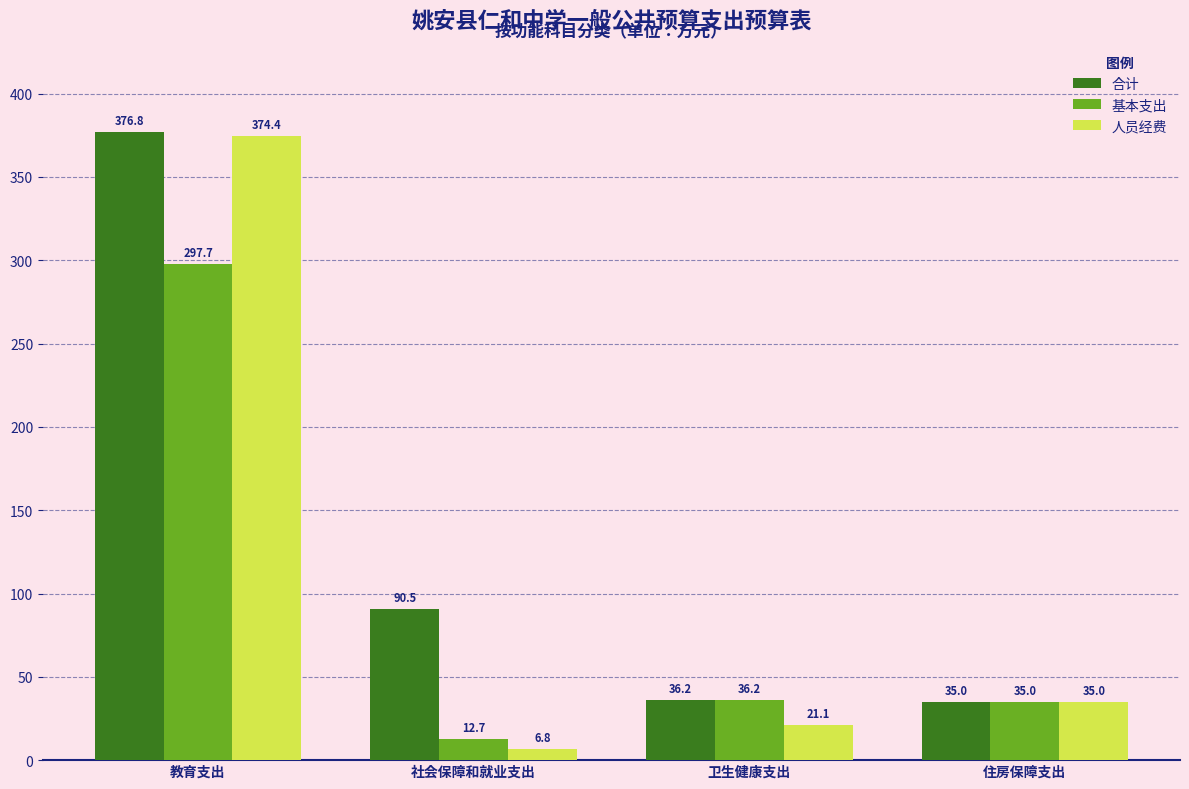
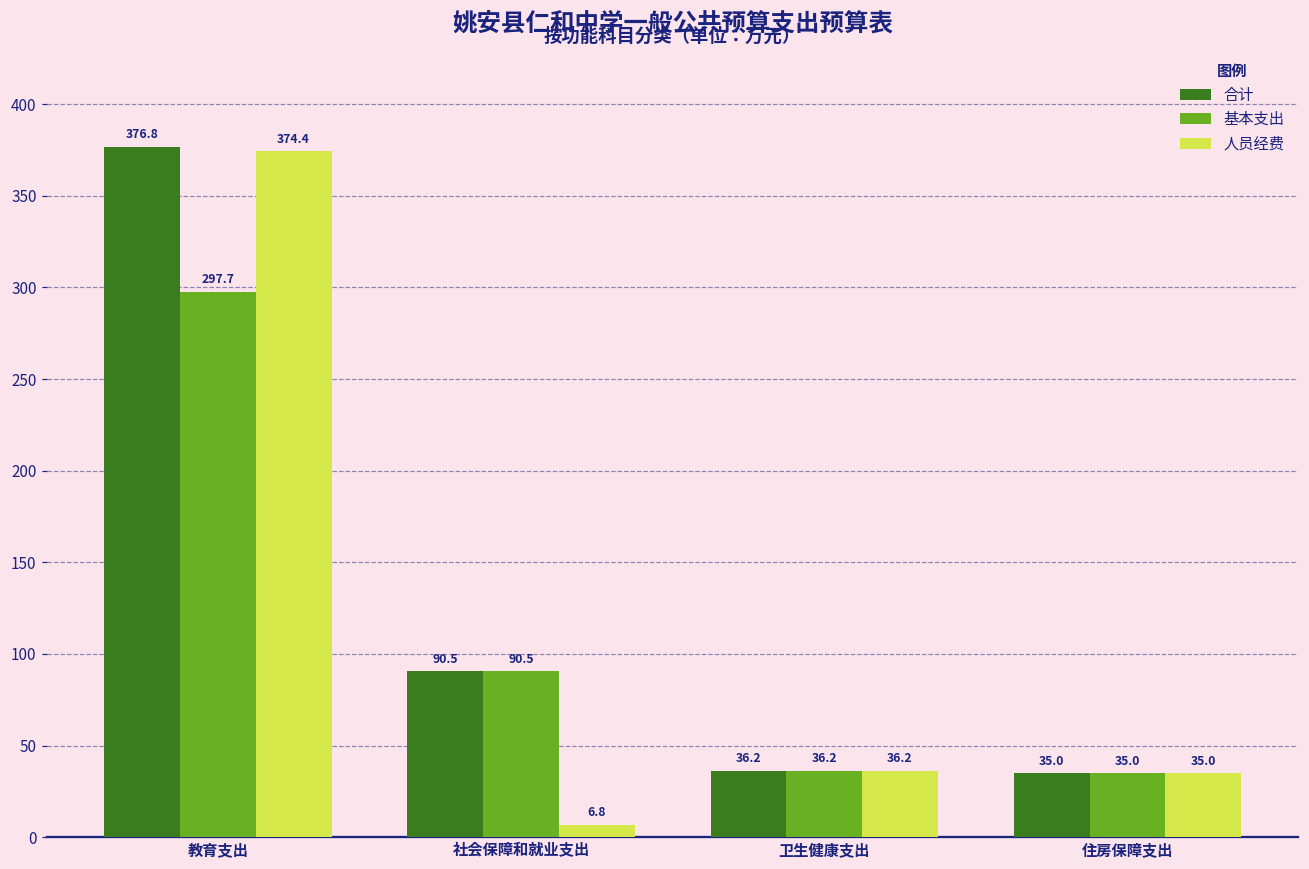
  {
    "合计": {
      "教育支出": 376.8,
      "社会保障和就业支出": 90.5,
      "卫生健康支出": 36.2,
      "住房保障支出": 35.0
    },
    "基本支出": {
      "教育支出": 297.7,
-     "社会保障和就业支出": 12.7,
+     "社会保障和就业支出": 90.5,
      "卫生健康支出": 36.2,
      "住房保障支出": 35.0
    },
    "人员经费": {
      "教育支出": 374.4,
      "社会保障和就业支出": 6.8,
-     "卫生健康支出": 21.1,
+     "卫生健康支出": 36.2,
      "住房保障支出": 35.0
    }
  }
